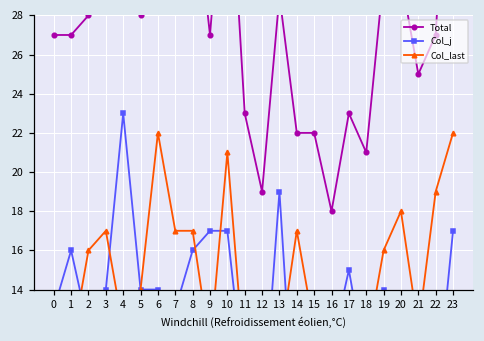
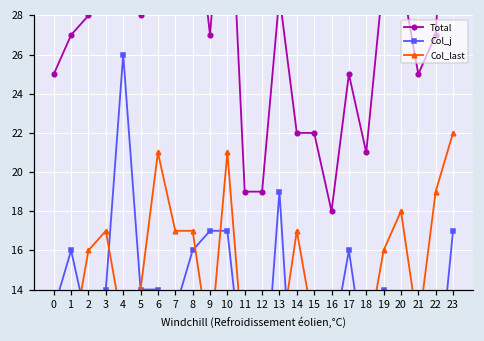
  {
    "Total": {
-     "0": 27,
+     "0": 25,
      "1": 27,
      "2": 28,
      "5": 28,
      "9": 27,
-     "11": 23,
+     "11": 19,
      "12": 19,
      "14": 22,
      "15": 22,
      "16": 18,
-     "17": 23,
+     "17": 25,
      "18": 21,
      "21": 25
    },
    "Col_j": {
      "1": 16,
      "3": 14,
-     "4": 23,
+     "4": 26,
      "6": 14,
      "8": 16,
      "9": 17,
      "10": 17,
      "13": 19,
-     "17": 15,
+     "17": 16,
      "19": 14,
      "23": 17
    },
    "Col_last": {
      "2": 16,
      "3": 17,
-     "6": 22,
+     "6": 21,
      "7": 17,
      "8": 17,
      "10": 21,
      "14": 17,
      "19": 16,
      "20": 18,
      "22": 19,
      "23": 22
    }
  }
